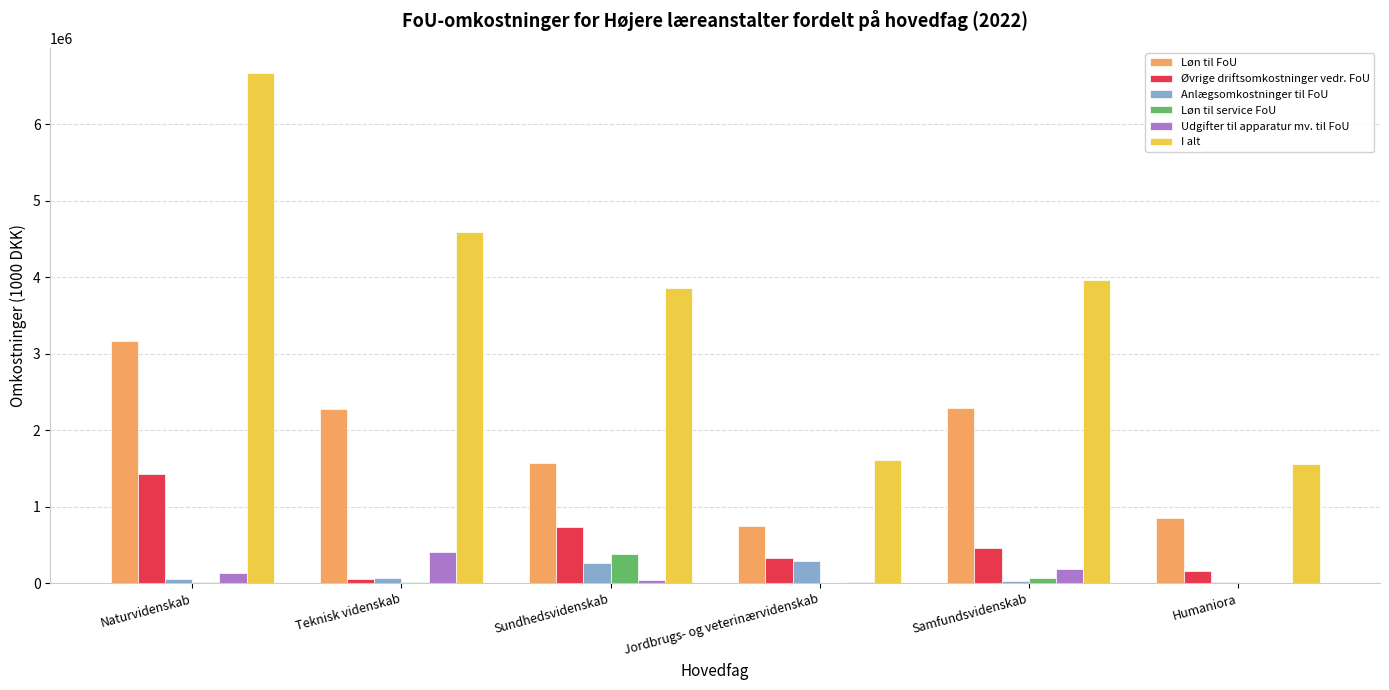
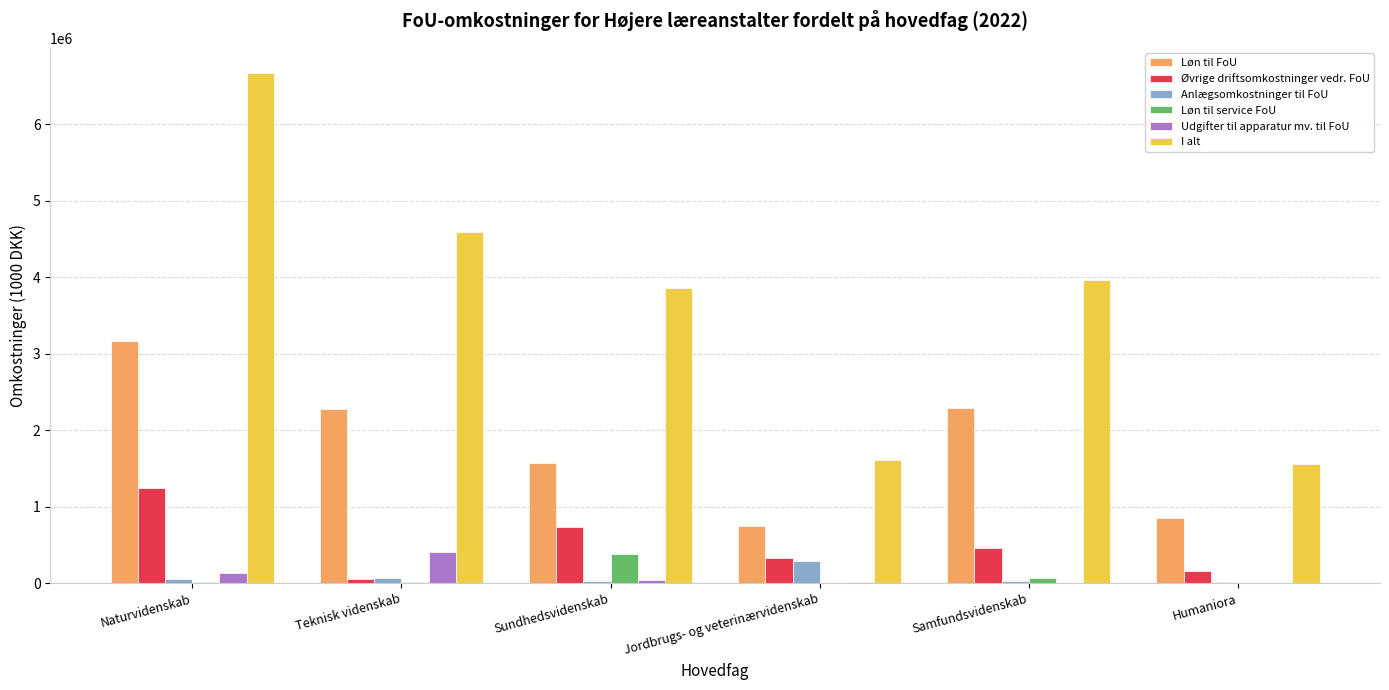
  {
    "Øvrige driftsomkostninger vedr. FoU": {
-     "Naturvidenskab": 1400000,
+     "Naturvidenskab": 1200000,
      "Teknisk videnskab": 100000,
      "Sundhedsvidenskab": 700000,
      "Jordbrugs- og veterinærvidenskab": 300000,
      "Samfundsvidenskab": 500000,
      "Humaniora": 200000
    },
    "Anlægsomkostninger til FoU": {
      "Naturvidenskab": 100000,
      "Teknisk videnskab": 100000,
-     "Sundhedsvidenskab": 300000,
+     "Sundhedsvidenskab": 0,
      "Jordbrugs- og veterinærvidenskab": 300000
    },
    "Løn til service FoU": {
      "Sundhedsvidenskab": 400000,
      "Samfundsvidenskab": 100000
    },
    "Udgifter til apparatur mv. til FoU": {
      "Naturvidenskab": 100000,
      "Teknisk videnskab": 400000,
      "Sundhedsvidenskab": 0,
-     "Samfundsvidenskab": 200000
+     "Samfundsvidenskab": 0
    }
  }
